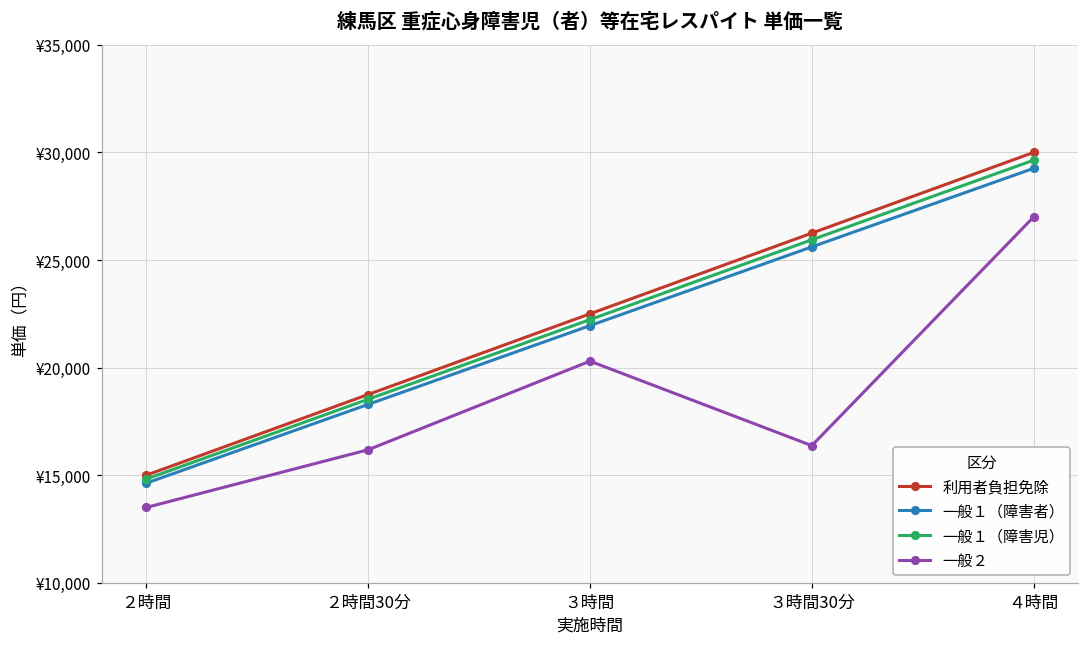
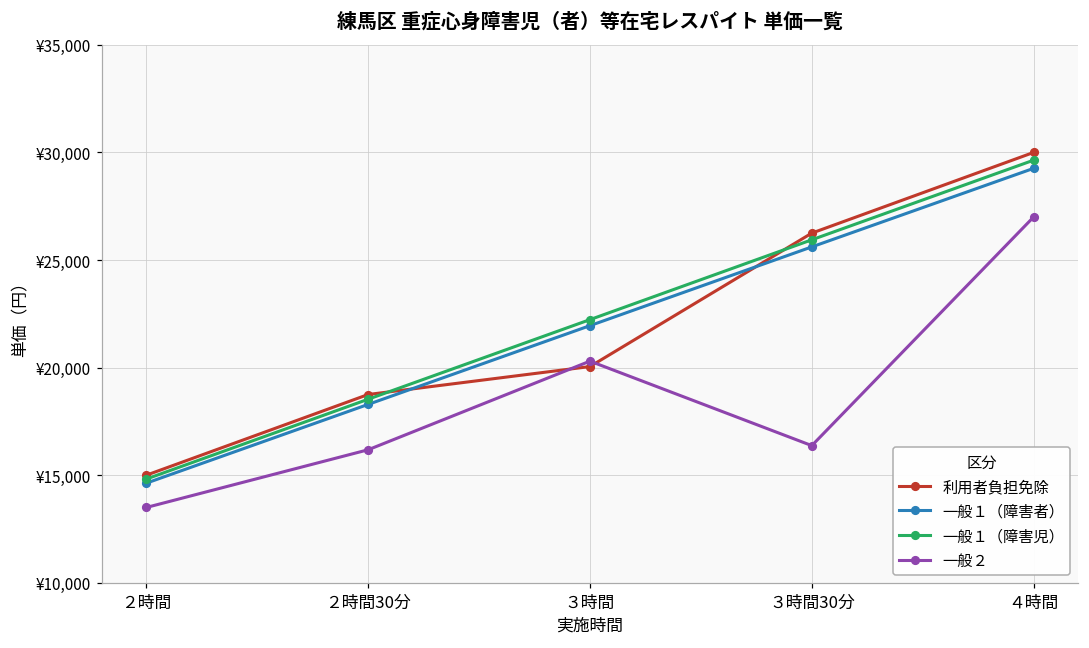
  {
    "利用者負担免除": {
      "２時間": "¥15,000",
      "２時間30分": "¥18,800",
-     "３時間": "¥22,500",
+     "３時間": "¥20,000",
      "３時間30分": "¥26,300",
      "４時間": "¥30,000"
    },
    "一般１（障害者）": {
      "２時間": "¥14,600",
      "２時間30分": "¥18,300",
      "３時間": "¥22,000",
      "３時間30分": "¥25,600",
      "４時間": "¥29,300"
    },
    "一般１（障害児）": {
      "２時間": "¥14,800",
      "２時間30分": "¥18,500",
      "３時間": "¥22,200",
      "３時間30分": "¥25,900",
      "４時間": "¥29,600"
    },
    "一般２": {
      "２時間": "¥13,500",
      "２時間30分": "¥16,200",
      "３時間": "¥20,300",
      "３時間30分": "¥16,400",
      "４時間": "¥27,000"
    }
  }
